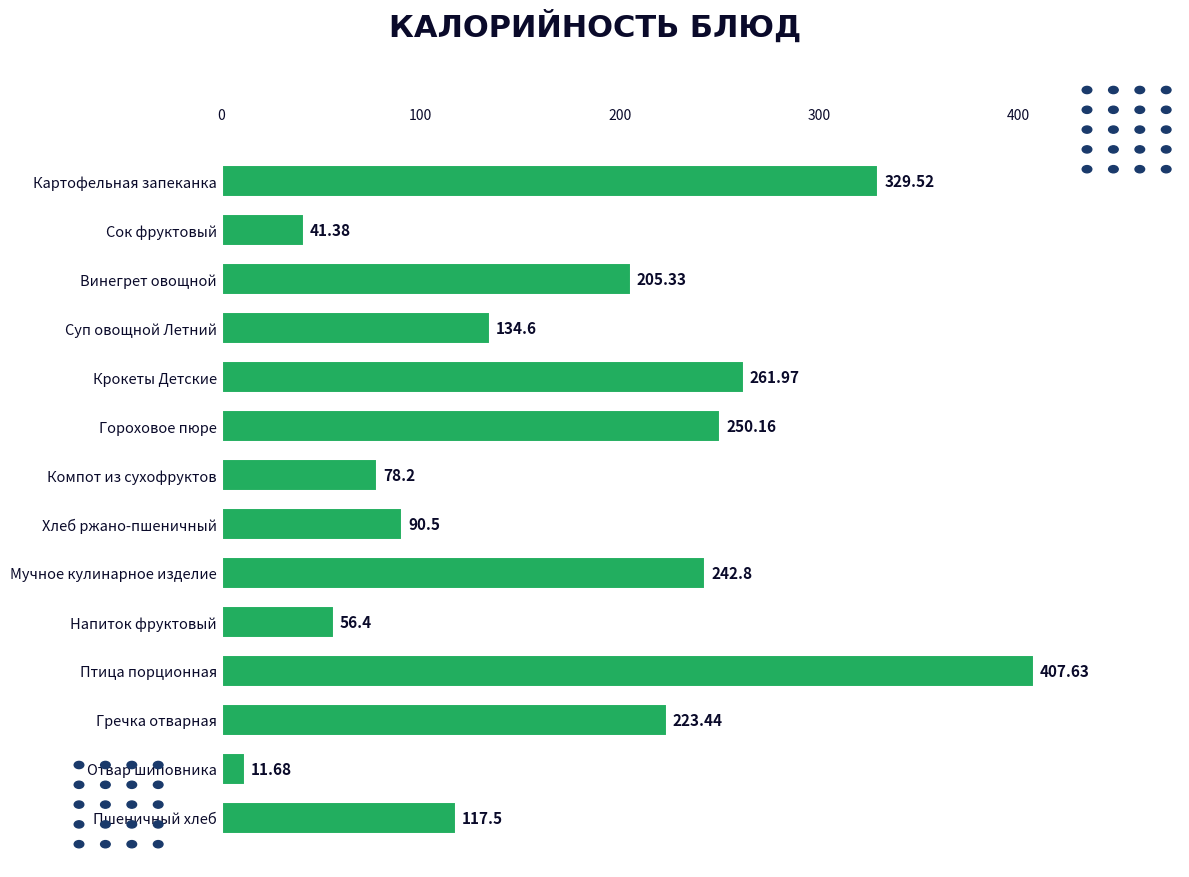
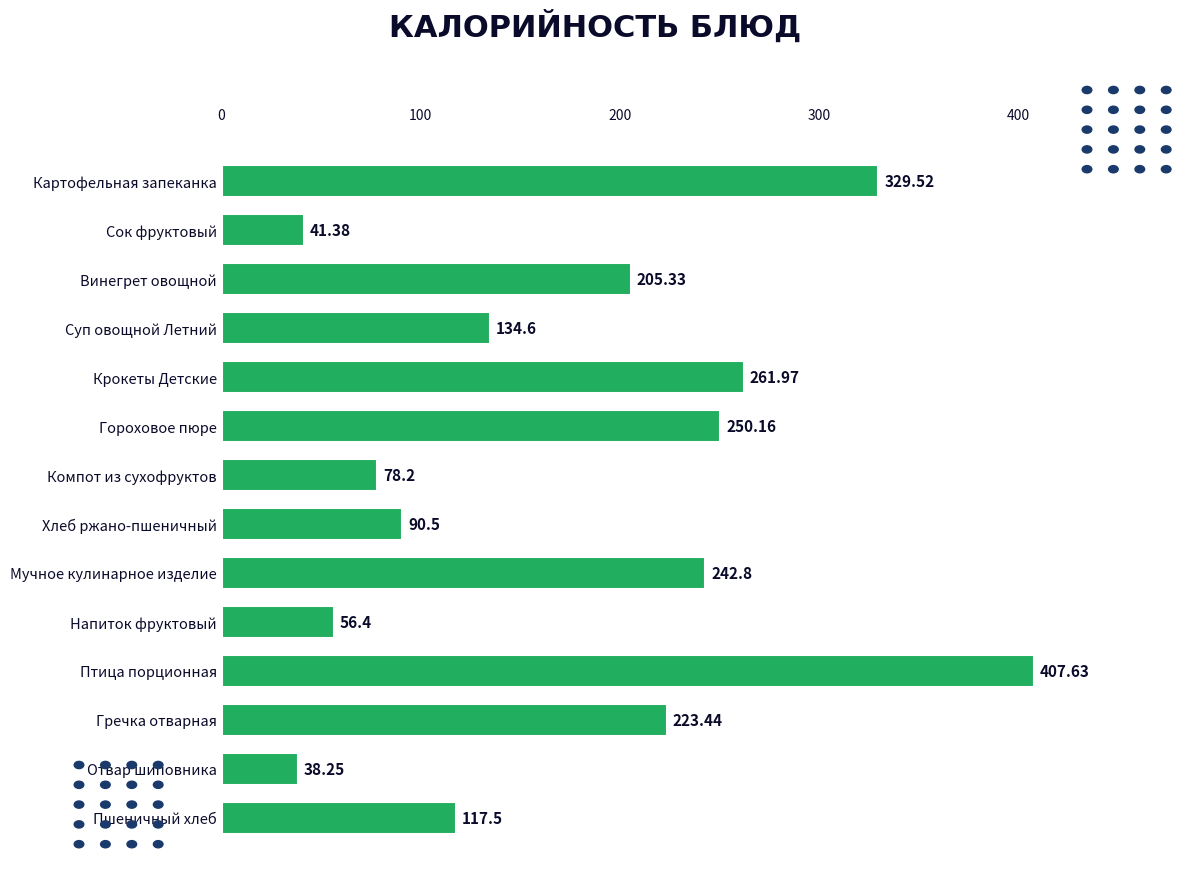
  {
    "Картофельная запеканка": 329.52,
    "Сок фруктовый": 41.38,
    "Винегрет овощной": 205.33,
    "Суп овощной Летний": 134.6,
    "Крокеты Детские": 261.97,
    "Гороховое пюре": 250.16,
    "Компот из сухофруктов": 78.2,
    "Хлеб ржано-пшеничный": 90.5,
    "Мучное кулинарное изделие": 242.8,
    "Напиток фруктовый": 56.4,
    "Птица порционная": 407.63,
    "Гречка отварная": 223.44,
-   "Отвар шиповника": 11.68,
+   "Отвар шиповника": 38.25,
    "Пшеничный хлеб": 117.5
  }
